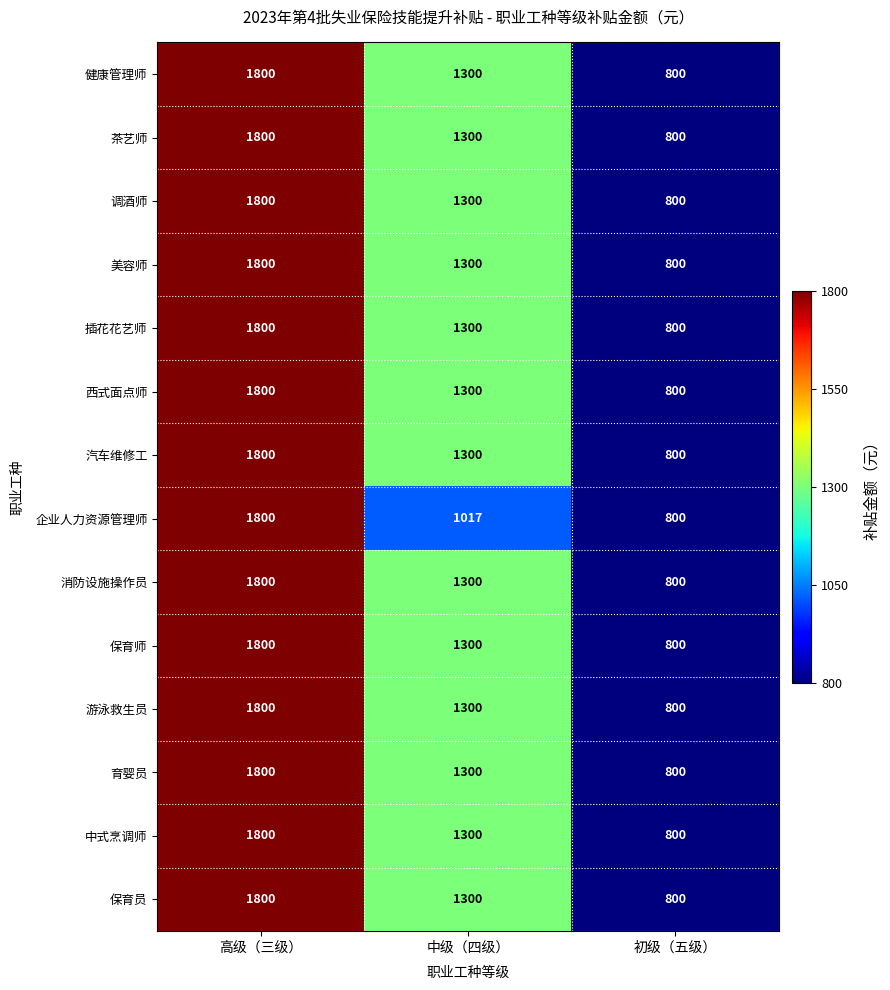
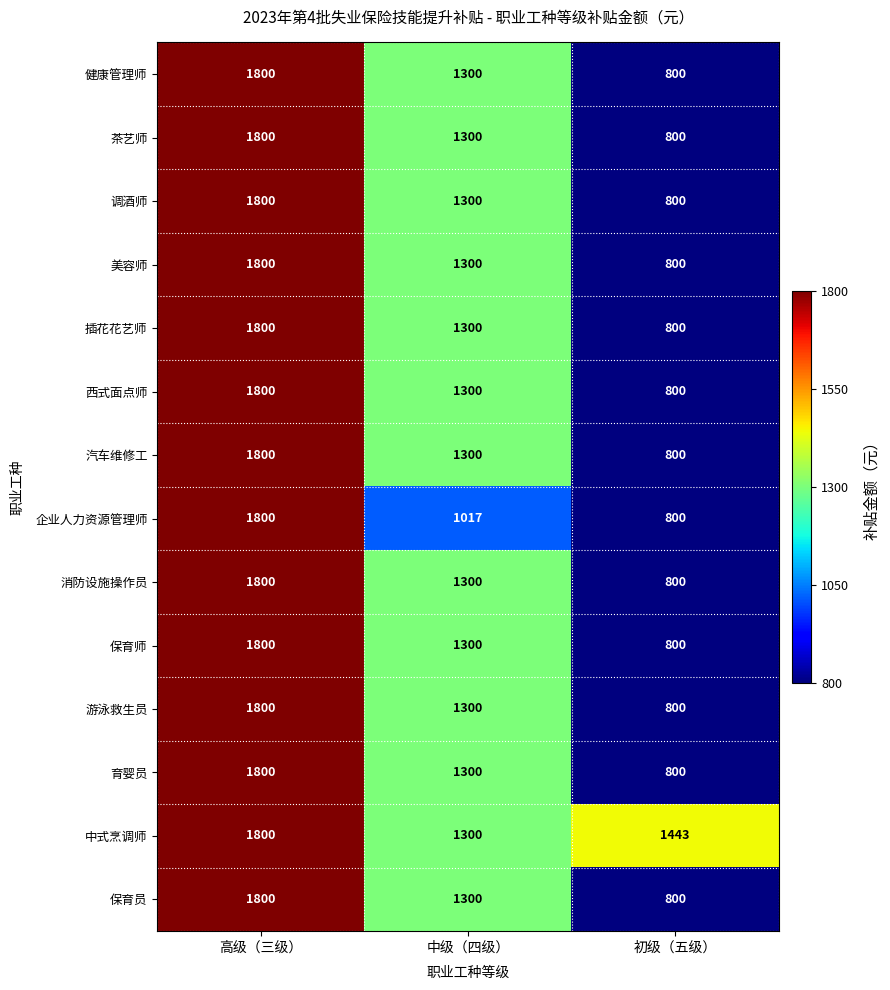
  {
    "健康管理师": {
      "高级（三级）": 1800,
      "中级（四级）": 1300,
      "初级（五级）": 800
    },
    "茶艺师": {
      "高级（三级）": 1800,
      "中级（四级）": 1300,
      "初级（五级）": 800
    },
    "调酒师": {
      "高级（三级）": 1800,
      "中级（四级）": 1300,
      "初级（五级）": 800
    },
    "美容师": {
      "高级（三级）": 1800,
      "中级（四级）": 1300,
      "初级（五级）": 800
    },
    "插花花艺师": {
      "高级（三级）": 1800,
      "中级（四级）": 1300,
      "初级（五级）": 800
    },
    "西式面点师": {
      "高级（三级）": 1800,
      "中级（四级）": 1300,
      "初级（五级）": 800
    },
    "汽车维修工": {
      "高级（三级）": 1800,
      "中级（四级）": 1300,
      "初级（五级）": 800
    },
    "企业人力资源管理师": {
      "高级（三级）": 1800,
      "中级（四级）": 1017,
      "初级（五级）": 800
    },
    "消防设施操作员": {
      "高级（三级）": 1800,
      "中级（四级）": 1300,
      "初级（五级）": 800
    },
    "保育师": {
      "高级（三级）": 1800,
      "中级（四级）": 1300,
      "初级（五级）": 800
    },
    "游泳救生员": {
      "高级（三级）": 1800,
      "中级（四级）": 1300,
      "初级（五级）": 800
    },
    "育婴员": {
      "高级（三级）": 1800,
      "中级（四级）": 1300,
      "初级（五级）": 800
    },
    "中式烹调师": {
      "高级（三级）": 1800,
      "中级（四级）": 1300,
-     "初级（五级）": 800
+     "初级（五级）": 1443
    },
    "保育员": {
      "高级（三级）": 1800,
      "中级（四级）": 1300,
      "初级（五级）": 800
    }
  }
